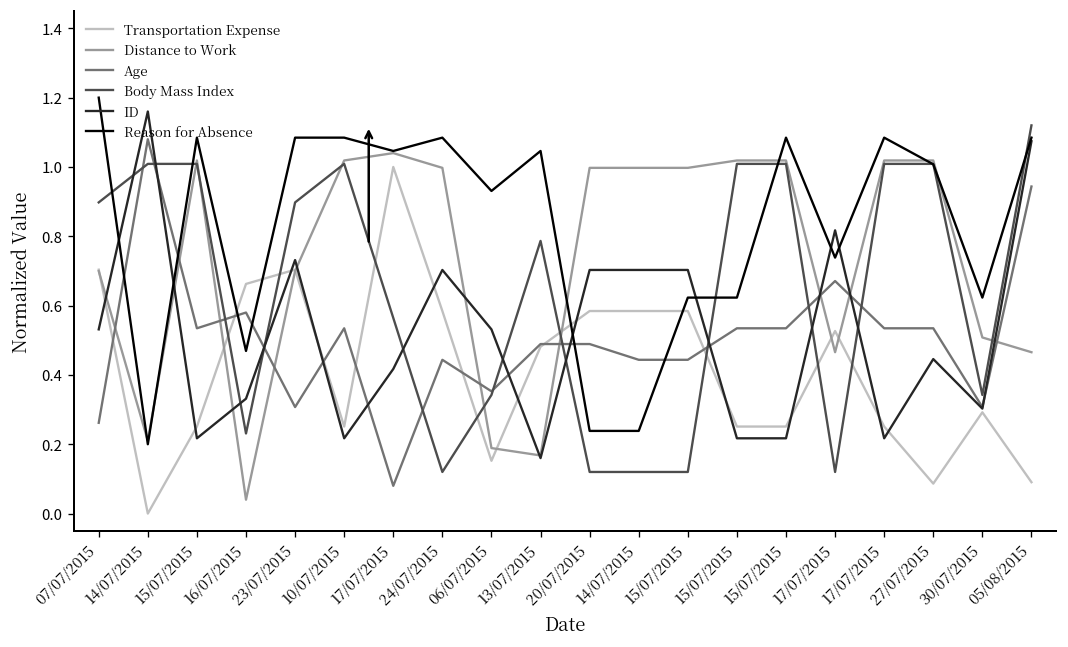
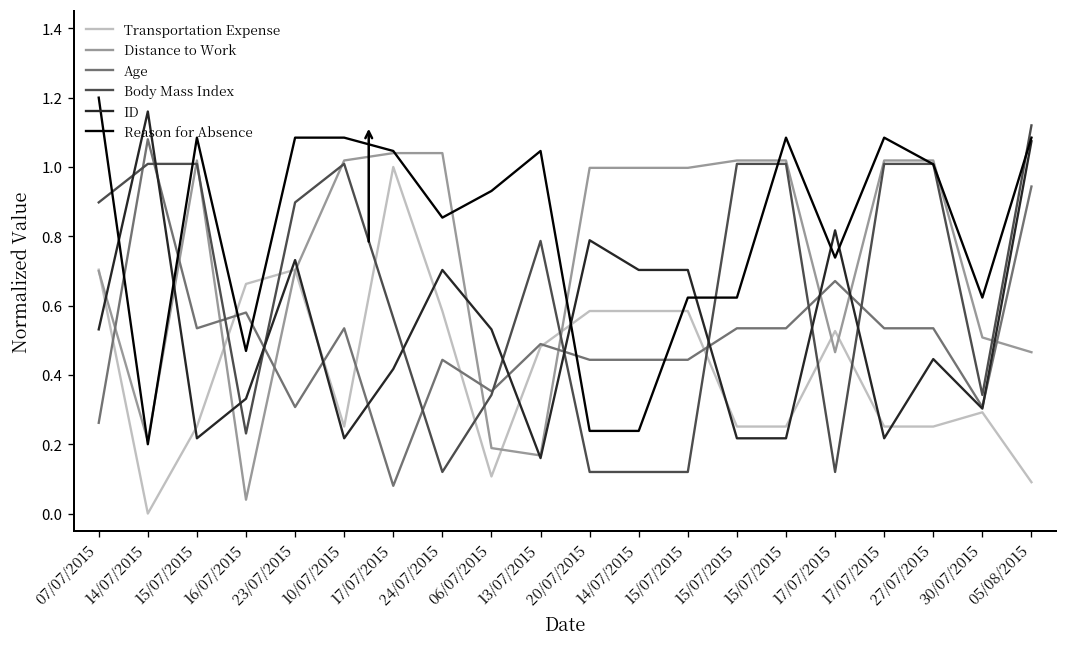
  {
    "Transportation Expense": {
      "16/07/2015": 0.66,
      "10/07/2015": 0.25,
      "24/07/2015": 0.58,
-     "06/07/2015": 0.15,
+     "06/07/2015": 0.11,
      "20/07/2015": 0.58,
-     "27/07/2015": 0.09,
+     "27/07/2015": 0.25,
      "30/07/2015": 0.29,
      "05/08/2015": 0.09
    },
    "Distance to Work": {
      "16/07/2015": 0.04,
      "10/07/2015": 1.02,
-     "24/07/2015": 1.00,
+     "24/07/2015": 1.04,
      "06/07/2015": 0.19,
      "20/07/2015": 1.00,
      "27/07/2015": 1.02,
      "30/07/2015": 0.51,
      "05/08/2015": 0.47
    },
    "Age": {
      "07/07/2015": 0.26,
      "16/07/2015": 0.58,
      "23/07/2015": 0.31,
      "10/07/2015": 0.53,
      "24/07/2015": 0.44,
      "06/07/2015": 0.35,
-     "20/07/2015": 0.49,
+     "20/07/2015": 0.44,
      "27/07/2015": 0.53,
      "05/08/2015": 0.94
    },
    "Body Mass Index": {
      "07/07/2015": 0.90,
      "16/07/2015": 0.23,
      "23/07/2015": 0.90,
      "10/07/2015": 1.01,
      "24/07/2015": 0.12,
      "06/07/2015": 0.34,
      "13/07/2015": 0.79,
      "20/07/2015": 0.12,
      "30/07/2015": 0.34,
      "05/08/2015": 1.12
    },
    "ID": {
      "07/07/2015": 0.53,
      "16/07/2015": 0.33,
      "23/07/2015": 0.73,
      "10/07/2015": 0.22,
      "24/07/2015": 0.70,
      "06/07/2015": 0.53,
-     "20/07/2015": 0.70,
+     "20/07/2015": 0.79,
      "27/07/2015": 0.45,
      "05/08/2015": 1.07
    },
    "Reason for Absence": {
      "07/07/2015": 1.20,
      "16/07/2015": 0.47,
      "23/07/2015": 1.08,
      "10/07/2015": 1.08,
-     "24/07/2015": 1.08,
+     "24/07/2015": 0.85,
      "06/07/2015": 0.93,
      "13/07/2015": 1.05,
      "20/07/2015": 0.24,
      "30/07/2015": 0.62,
      "05/08/2015": 1.08
    }
  }
